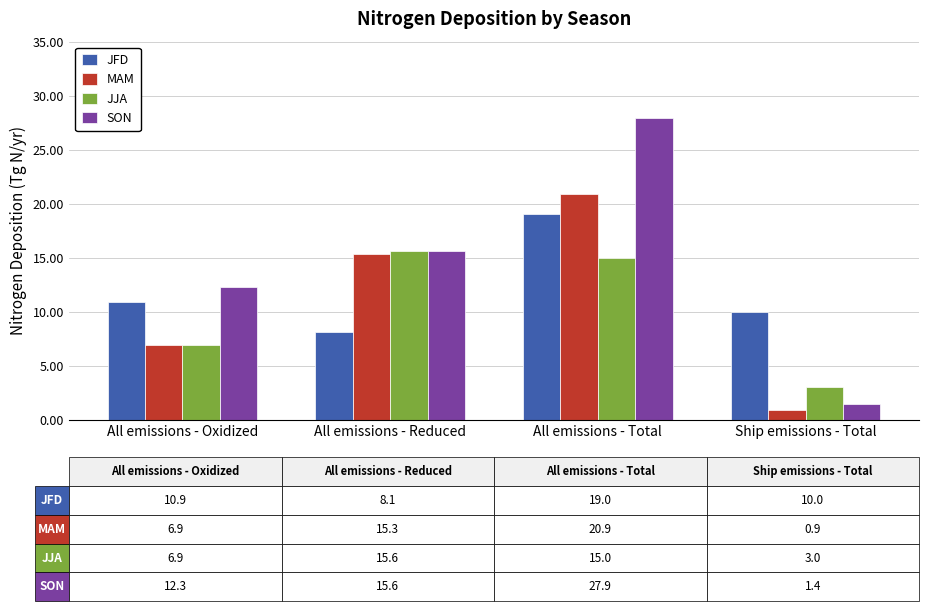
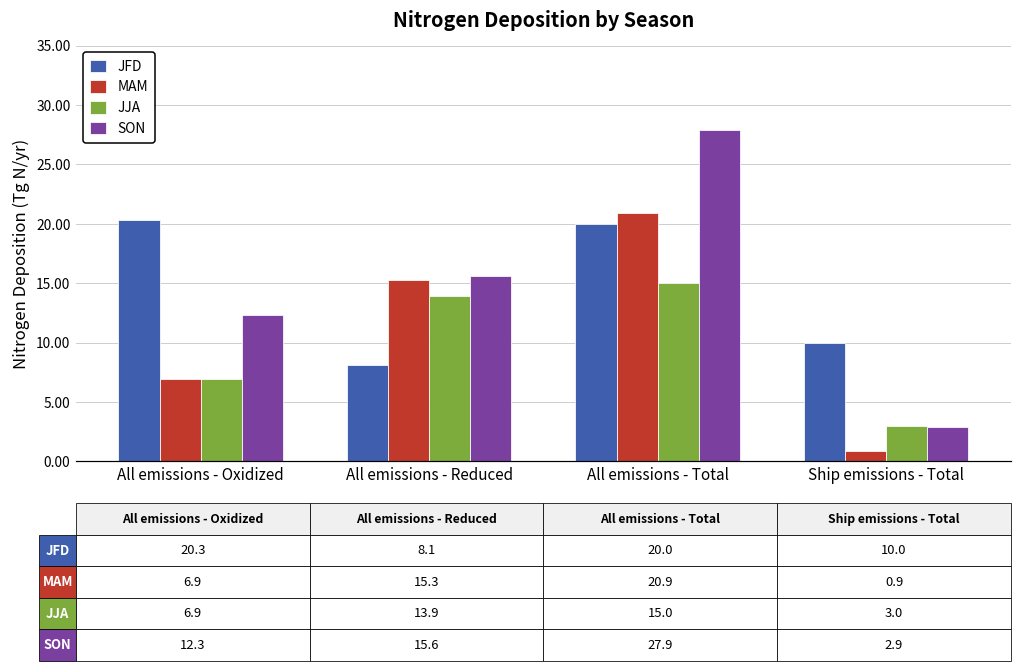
  {
    "JFD": {
-     "All emissions - Oxidized": 10.9,
-     "All emissions - Total": 19.0
+     "All emissions - Oxidized": 20.3,
+     "All emissions - Total": 20.0
    },
    "MAM": {
      "All emissions - Oxidized": 6.9,
      "All emissions - Reduced": 15.3,
      "All emissions - Total": 20.9,
      "Ship emissions - Total": 0.9
    },
    "JJA": {
-     "All emissions - Reduced": 15.6
+     "All emissions - Reduced": 13.9
    },
    "SON": {
-     "Ship emissions - Total": 1.4
+     "Ship emissions - Total": 2.9
    }
  }
